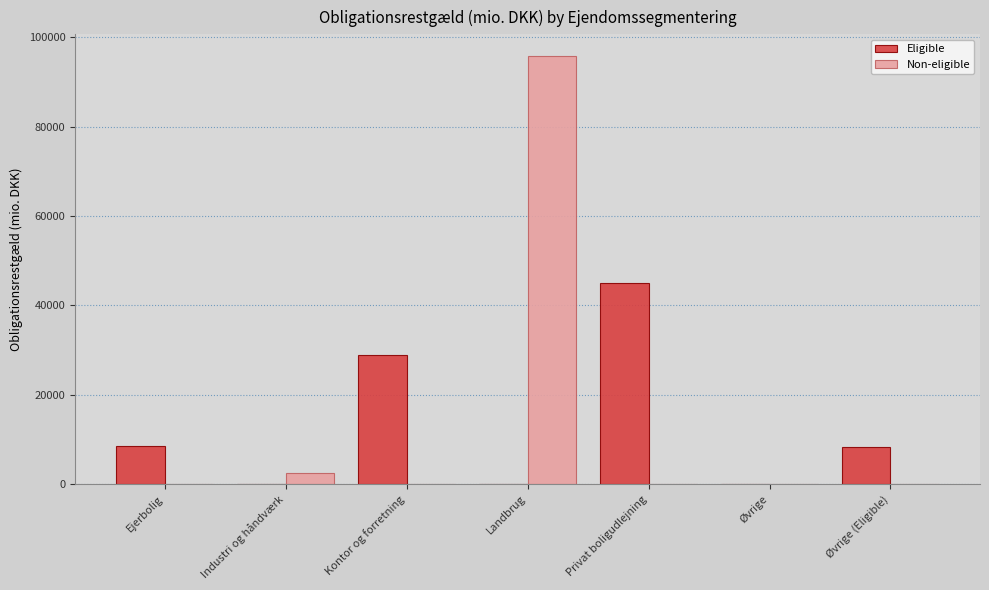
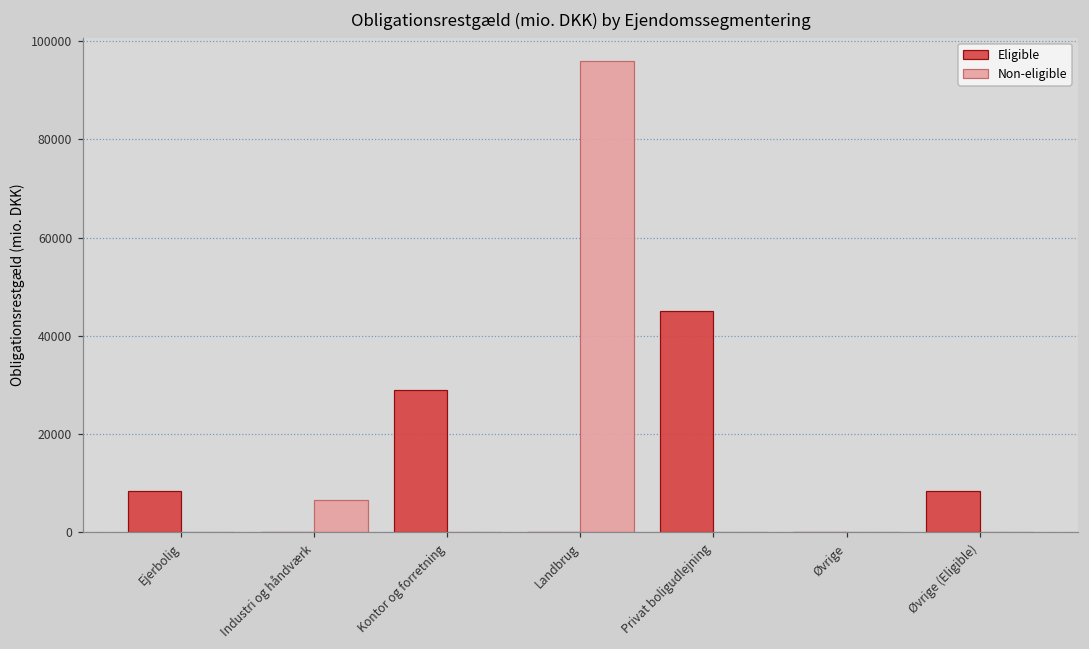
  {
    "Eligible": {
      "Ejerbolig": 9000,
      "Industri og håndværk": 0,
      "Kontor og forretning": 29000,
      "Landbrug": 0,
      "Privat boligudlejning": 45000,
      "Øvrige": 0,
      "Øvrige (Eligible)": 8000
    },
    "Non-eligible": {
      "Ejerbolig": 0,
-     "Industri og håndværk": 2000,
+     "Industri og håndværk": 7000,
      "Kontor og forretning": 0,
      "Landbrug": 96000,
      "Privat boligudlejning": 0,
      "Øvrige (Eligible)": 0
    }
  }
